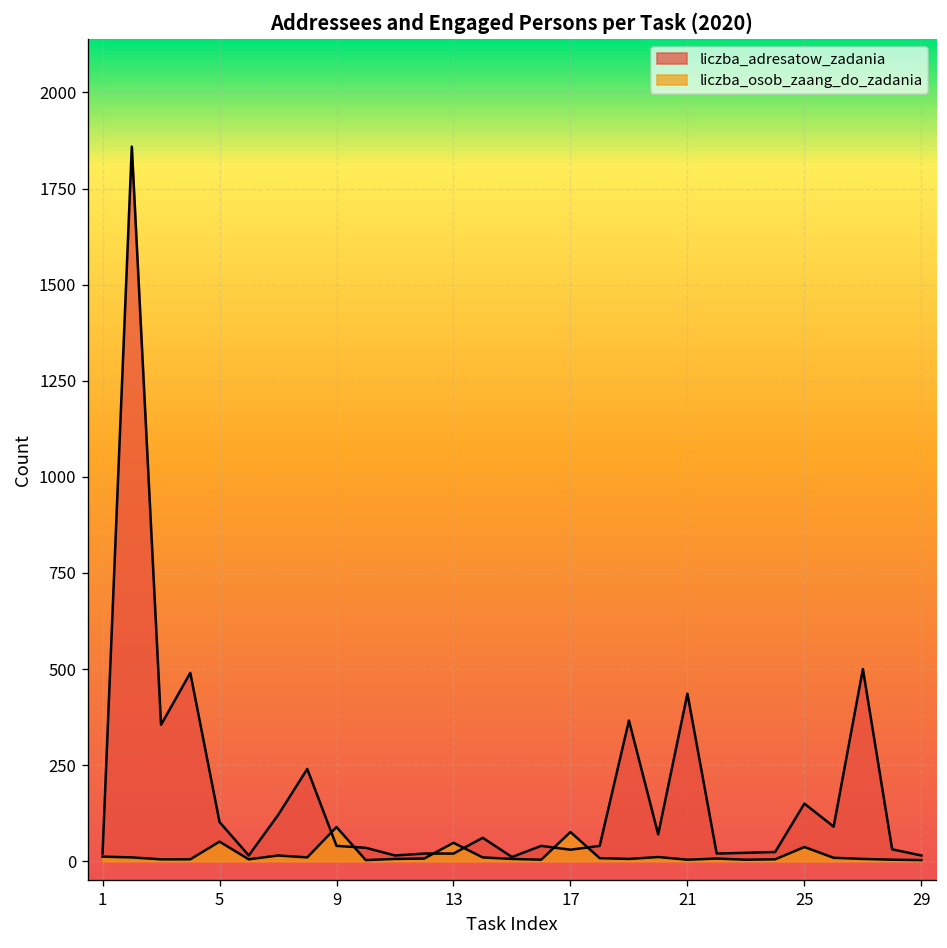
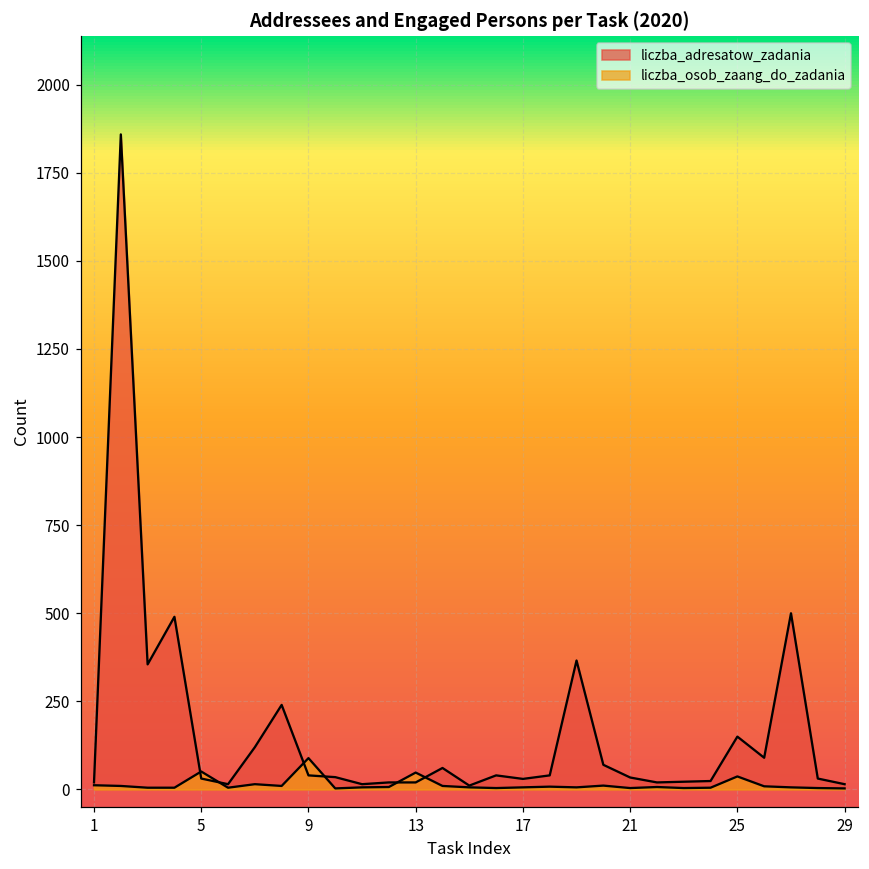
  {
    "liczba_adresatow_zadania": {
      "1": 20,
-     "5": 100,
+     "5": 30,
      "9": 40,
      "13": 20,
      "17": 30,
-     "21": 440,
+     "21": 30,
      "25": 150,
      "29": 20
    },
    "liczba_osob_zaang_do_zadania": {
      "1": 10,
      "5": 50,
      "9": 90,
      "13": 50,
-     "17": 80,
+     "17": 10,
      "21": 0,
      "25": 40,
      "29": 0
    }
  }
